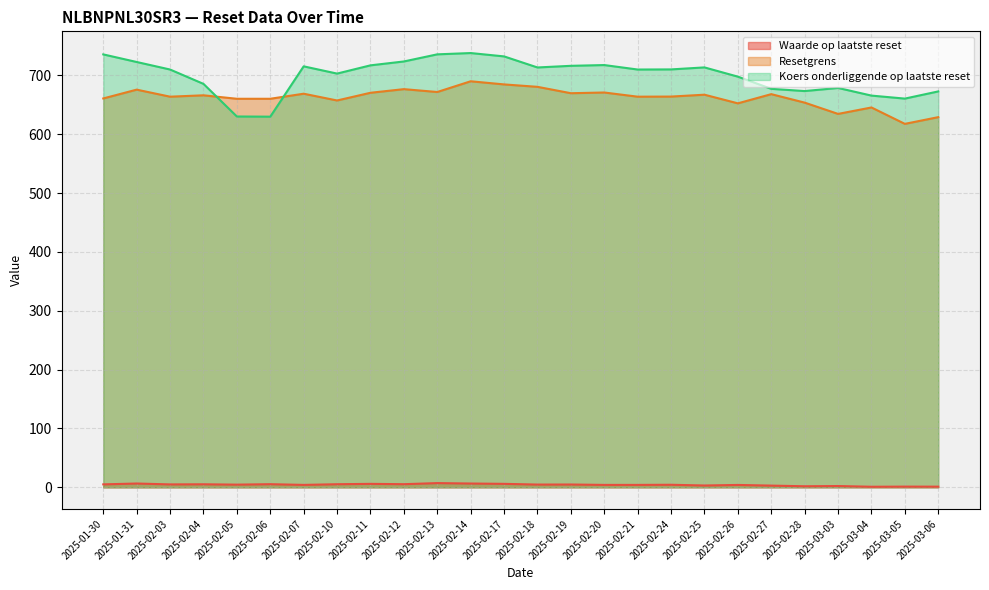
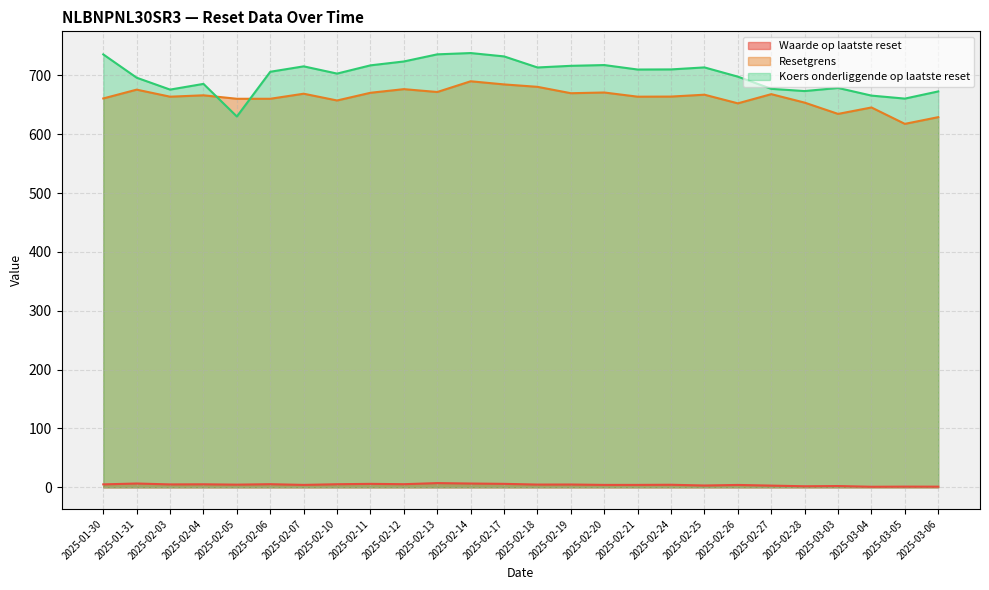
  {
    "Koers onderliggende op laatste reset": {
      "2025-01-30": 740,
-     "2025-01-31": 720,
-     "2025-02-03": 710,
+     "2025-01-31": 700,
+     "2025-02-03": 680,
      "2025-02-04": 690,
      "2025-02-05": 630,
-     "2025-02-06": 630,
+     "2025-02-06": 710,
      "2025-02-07": 720,
      "2025-02-10": 700,
      "2025-02-11": 720,
      "2025-02-12": 720,
      "2025-02-13": 740,
      "2025-02-14": 740,
      "2025-02-17": 730,
      "2025-02-18": 710,
      "2025-02-19": 720,
      "2025-02-20": 720,
      "2025-02-21": 710,
      "2025-02-24": 710,
      "2025-02-25": 710,
      "2025-02-26": 700,
      "2025-02-27": 680,
      "2025-02-28": 670,
      "2025-03-03": 680,
      "2025-03-04": 670,
      "2025-03-05": 660,
      "2025-03-06": 670
    }
  }
